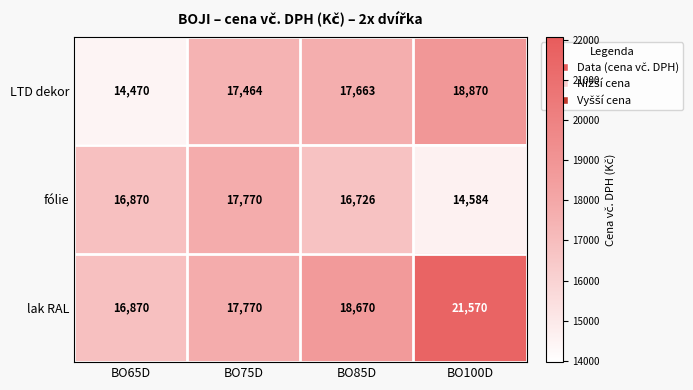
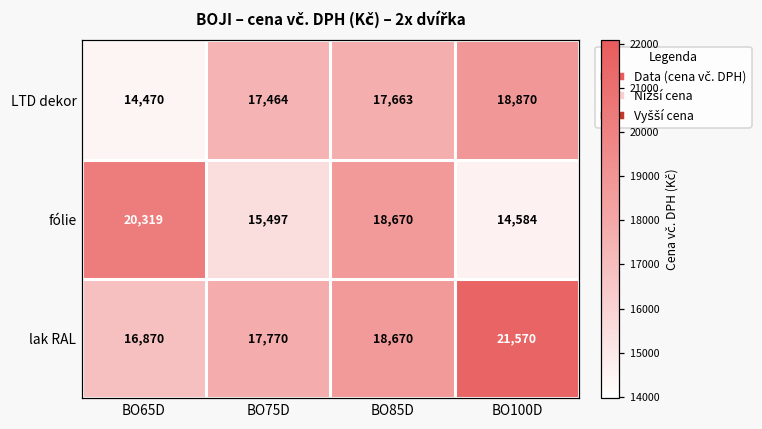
  {
    "LTD dekor": {
      "BO65D": "14,470",
      "BO75D": "17,464",
      "BO85D": "17,663",
      "BO100D": "18,870"
    },
    "fólie": {
-     "BO65D": "16,870",
-     "BO75D": "17,770",
-     "BO85D": "16,726",
+     "BO65D": "20,319",
+     "BO75D": "15,497",
+     "BO85D": "18,670",
      "BO100D": "14,584"
    },
    "lak RAL": {
      "BO65D": "16,870",
      "BO75D": "17,770",
      "BO85D": "18,670",
      "BO100D": "21,570"
    }
  }
